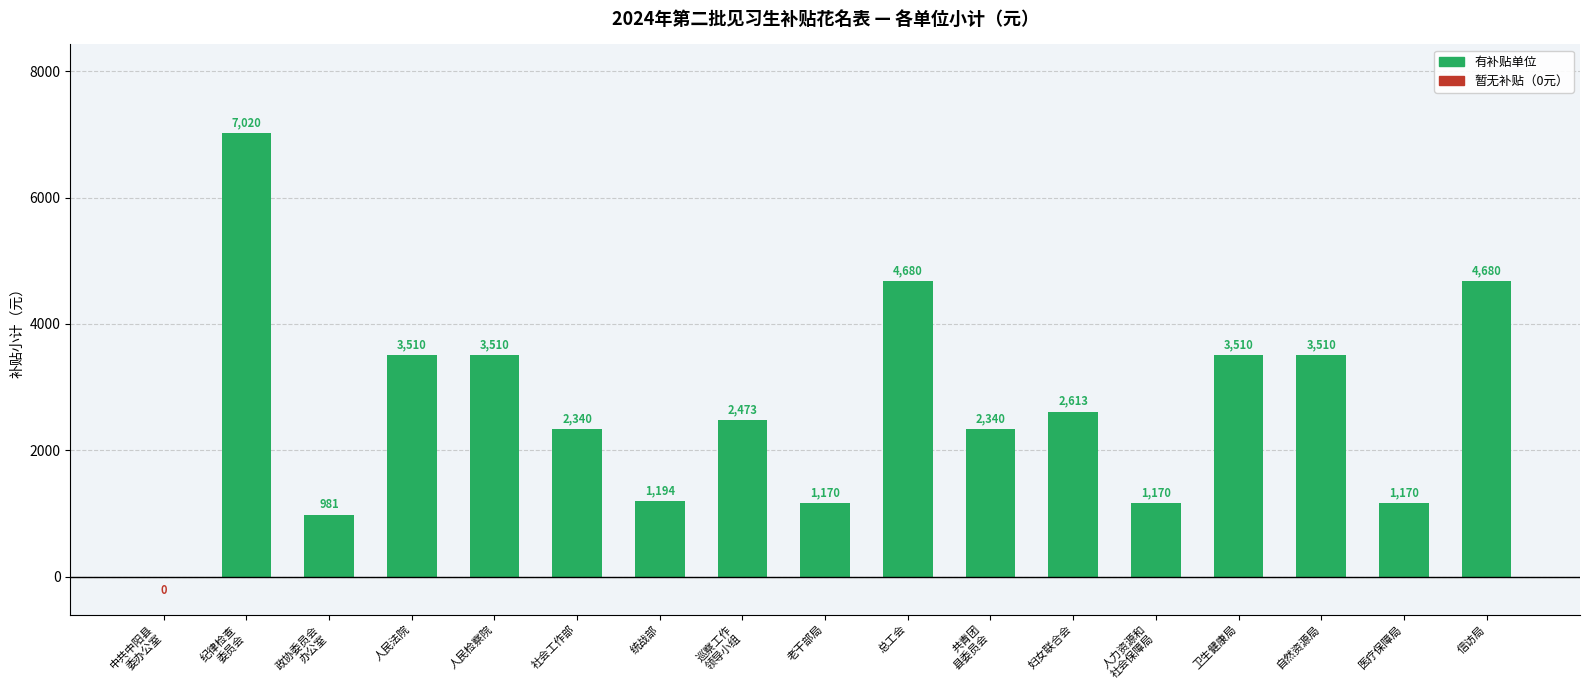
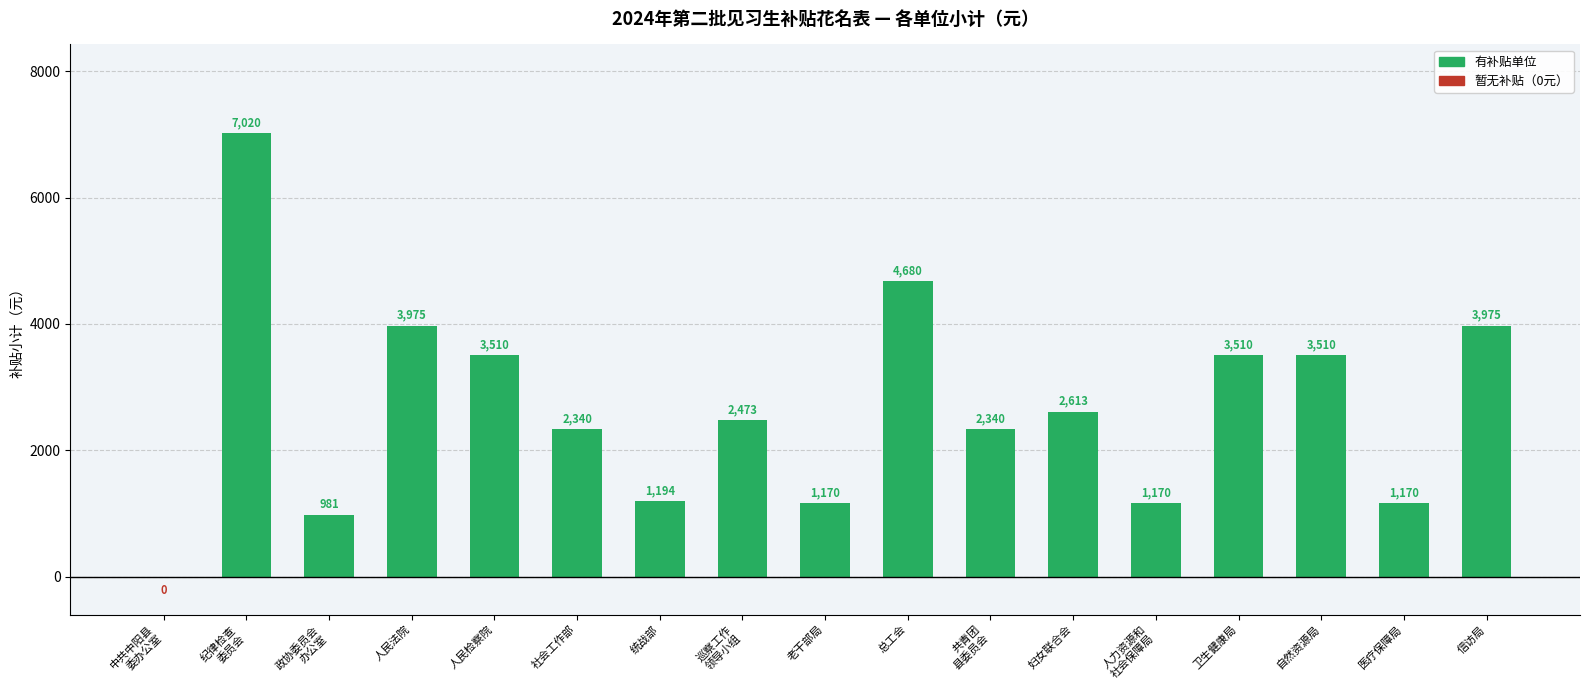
  {
    "中共中阳县 委办公室": "0",
    "纪律检查 委员会": "7,020",
    "政协委员会 办公室": "981",
-   "人民法院": "3,510",
+   "人民法院": "3,975",
    "人民检察院": "3,510",
    "社会工作部": "2,340",
    "统战部": "1,194",
    "巡察工作 领导小组": "2,473",
    "老干部局": "1,170",
    "总工会": "4,680",
    "共青团 县委员会": "2,340",
    "妇女联合会": "2,613",
    "人力资源和 社会保障局": "1,170",
    "卫生健康局": "3,510",
    "自然资源局": "3,510",
    "医疗保障局": "1,170",
-   "信访局": "4,680"
+   "信访局": "3,975"
  }
